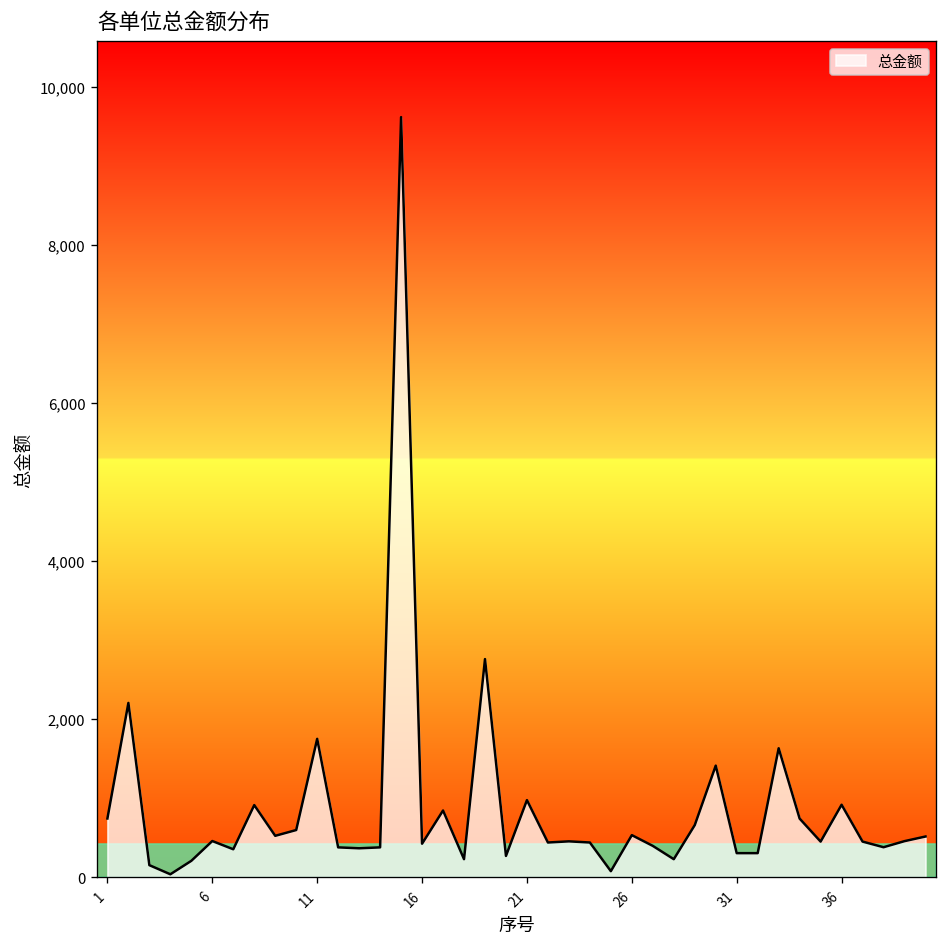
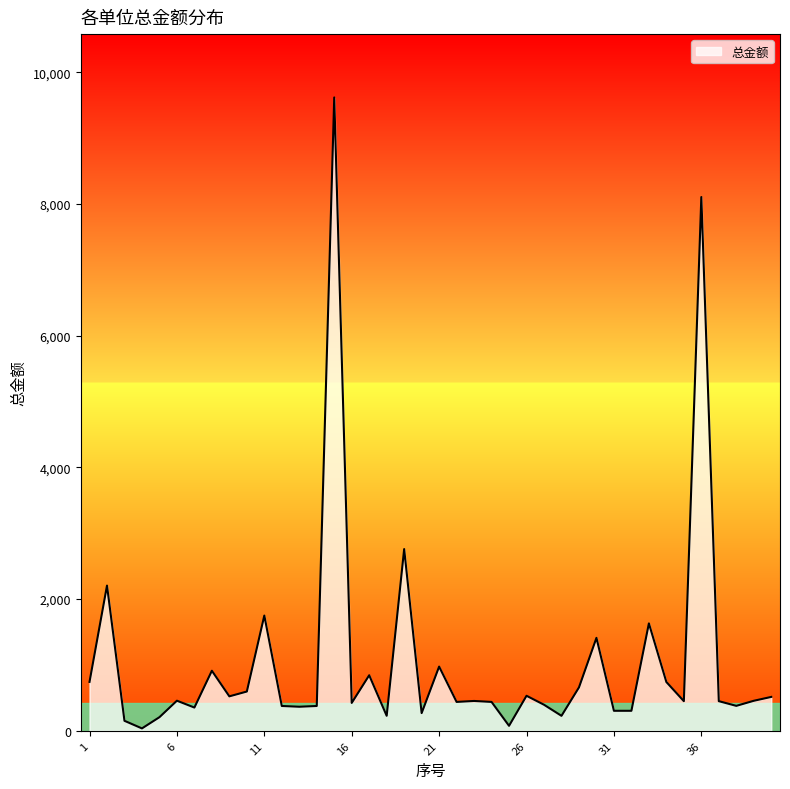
  {
    "1": "700",
    "6": "500",
    "11": "1,800",
    "21": "1,000",
    "26": "500",
-   "36": "900"
+   "36": "8,100"
  }
